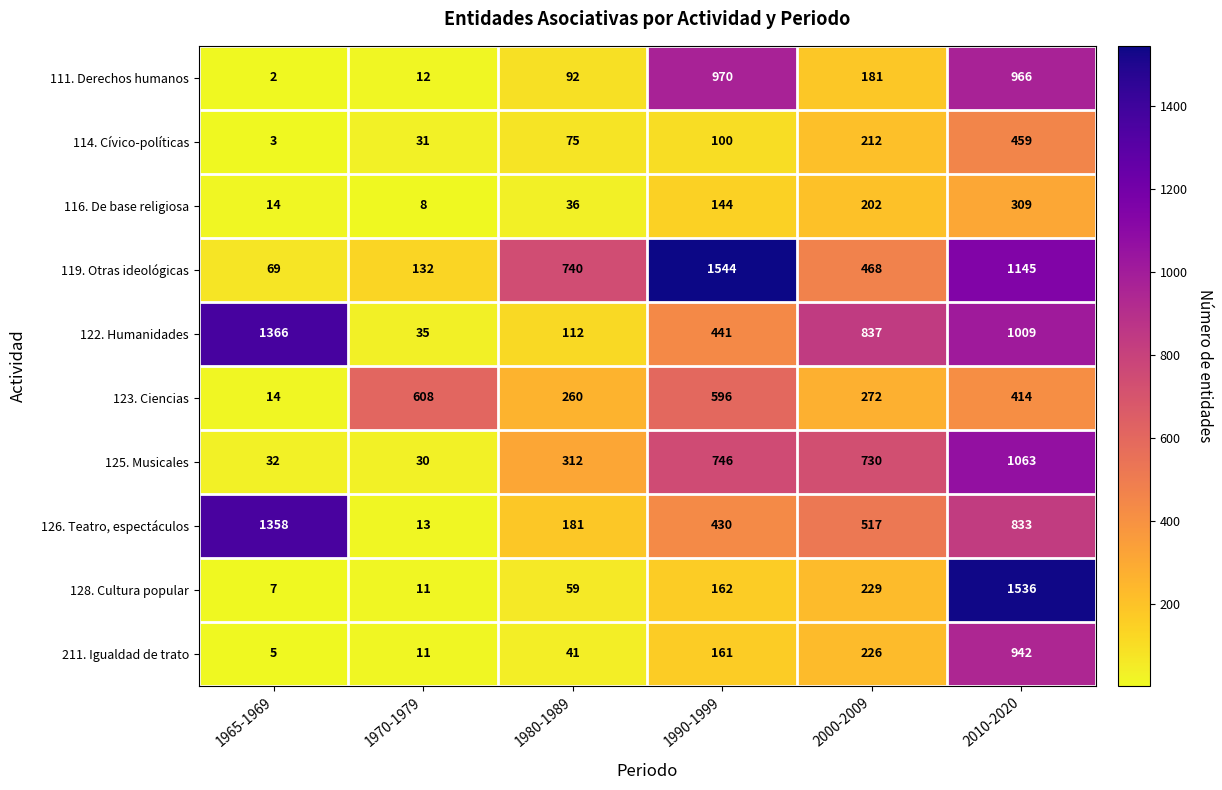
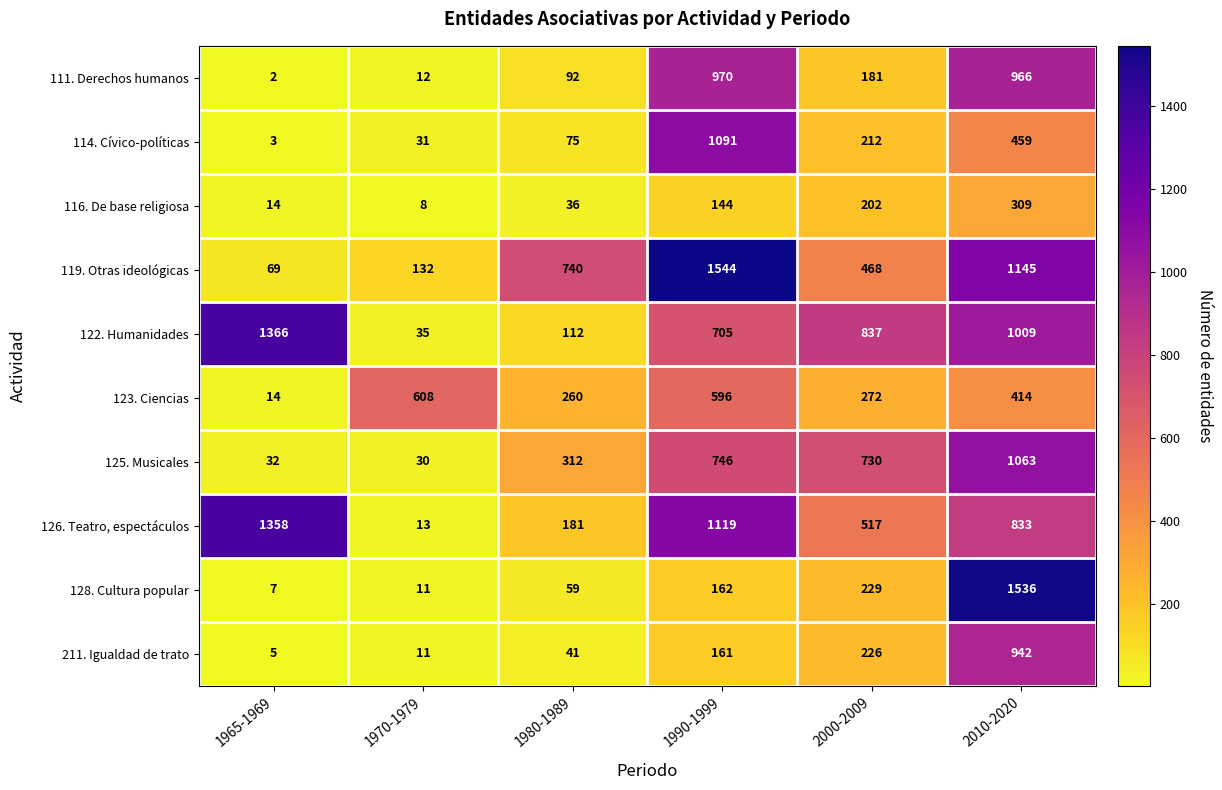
  {
    "111. Derechos humanos": {
      "1965-1969": 2,
      "1970-1979": 12,
      "1980-1989": 92,
      "1990-1999": 970,
      "2000-2009": 181,
      "2010-2020": 966
    },
    "114. Cívico-políticas": {
      "1965-1969": 3,
      "1970-1979": 31,
      "1980-1989": 75,
-     "1990-1999": 100,
+     "1990-1999": 1091,
      "2000-2009": 212,
      "2010-2020": 459
    },
    "116. De base religiosa": {
      "1965-1969": 14,
      "1970-1979": 8,
      "1980-1989": 36,
      "1990-1999": 144,
      "2000-2009": 202,
      "2010-2020": 309
    },
    "119. Otras ideológicas": {
      "1965-1969": 69,
      "1970-1979": 132,
      "1980-1989": 740,
      "1990-1999": 1544,
      "2000-2009": 468,
      "2010-2020": 1145
    },
    "122. Humanidades": {
      "1965-1969": 1366,
      "1970-1979": 35,
      "1980-1989": 112,
-     "1990-1999": 441,
+     "1990-1999": 705,
      "2000-2009": 837,
      "2010-2020": 1009
    },
    "123. Ciencias": {
      "1965-1969": 14,
      "1970-1979": 608,
      "1980-1989": 260,
      "1990-1999": 596,
      "2000-2009": 272,
      "2010-2020": 414
    },
    "125. Musicales": {
      "1965-1969": 32,
      "1970-1979": 30,
      "1980-1989": 312,
      "1990-1999": 746,
      "2000-2009": 730,
      "2010-2020": 1063
    },
    "126. Teatro, espectáculos": {
      "1965-1969": 1358,
      "1970-1979": 13,
      "1980-1989": 181,
-     "1990-1999": 430,
+     "1990-1999": 1119,
      "2000-2009": 517,
      "2010-2020": 833
    },
    "128. Cultura popular": {
      "1965-1969": 7,
      "1970-1979": 11,
      "1980-1989": 59,
      "1990-1999": 162,
      "2000-2009": 229,
      "2010-2020": 1536
    },
    "211. Igualdad de trato": {
      "1965-1969": 5,
      "1970-1979": 11,
      "1980-1989": 41,
      "1990-1999": 161,
      "2000-2009": 226,
      "2010-2020": 942
    }
  }
